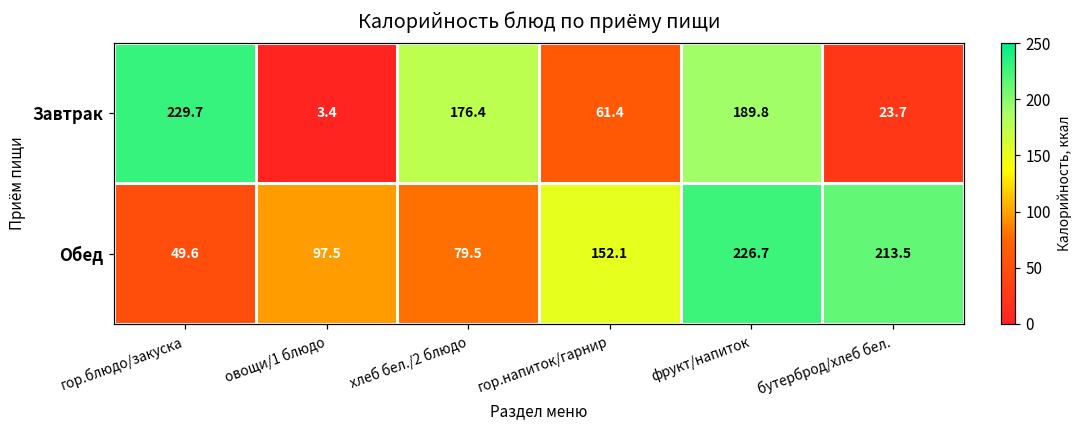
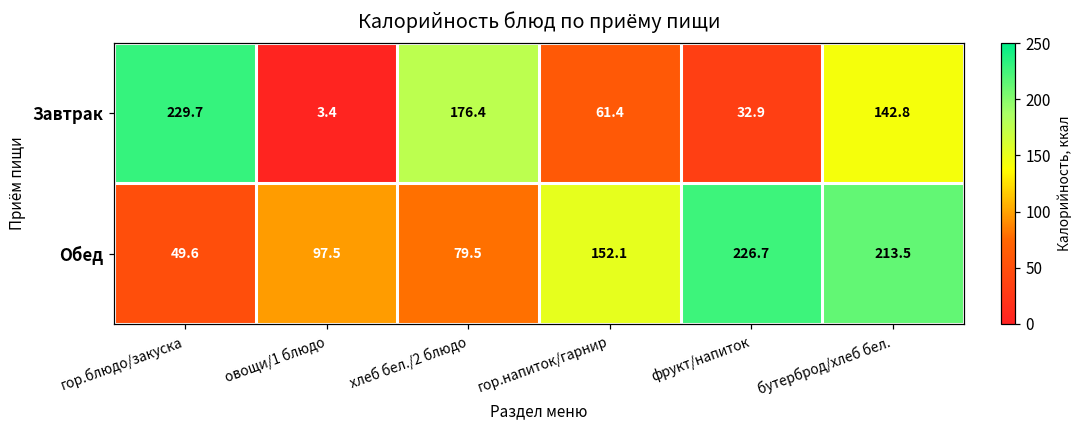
  {
    "Завтрак": {
      "гор.блюдо/закуска": 229.7,
      "овощи/1 блюдо": 3.4,
      "хлеб бел./2 блюдо": 176.4,
      "гор.напиток/гарнир": 61.4,
-     "фрукт/напиток": 189.8,
-     "бутерброд/хлеб бел.": 23.7
+     "фрукт/напиток": 32.9,
+     "бутерброд/хлеб бел.": 142.8
    },
    "Обед": {
      "гор.блюдо/закуска": 49.6,
      "овощи/1 блюдо": 97.5,
      "хлеб бел./2 блюдо": 79.5,
      "гор.напиток/гарнир": 152.1,
      "фрукт/напиток": 226.7,
      "бутерброд/хлеб бел.": 213.5
    }
  }
